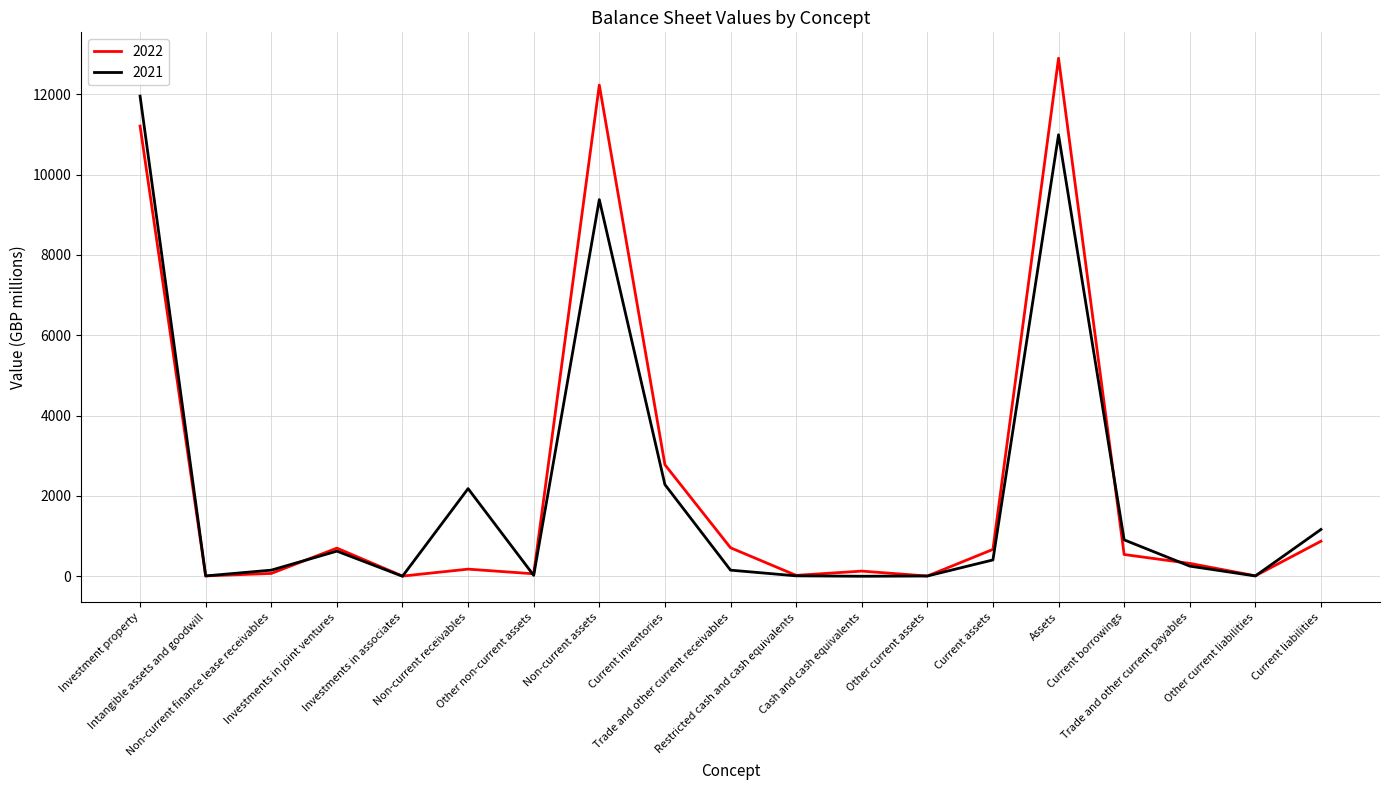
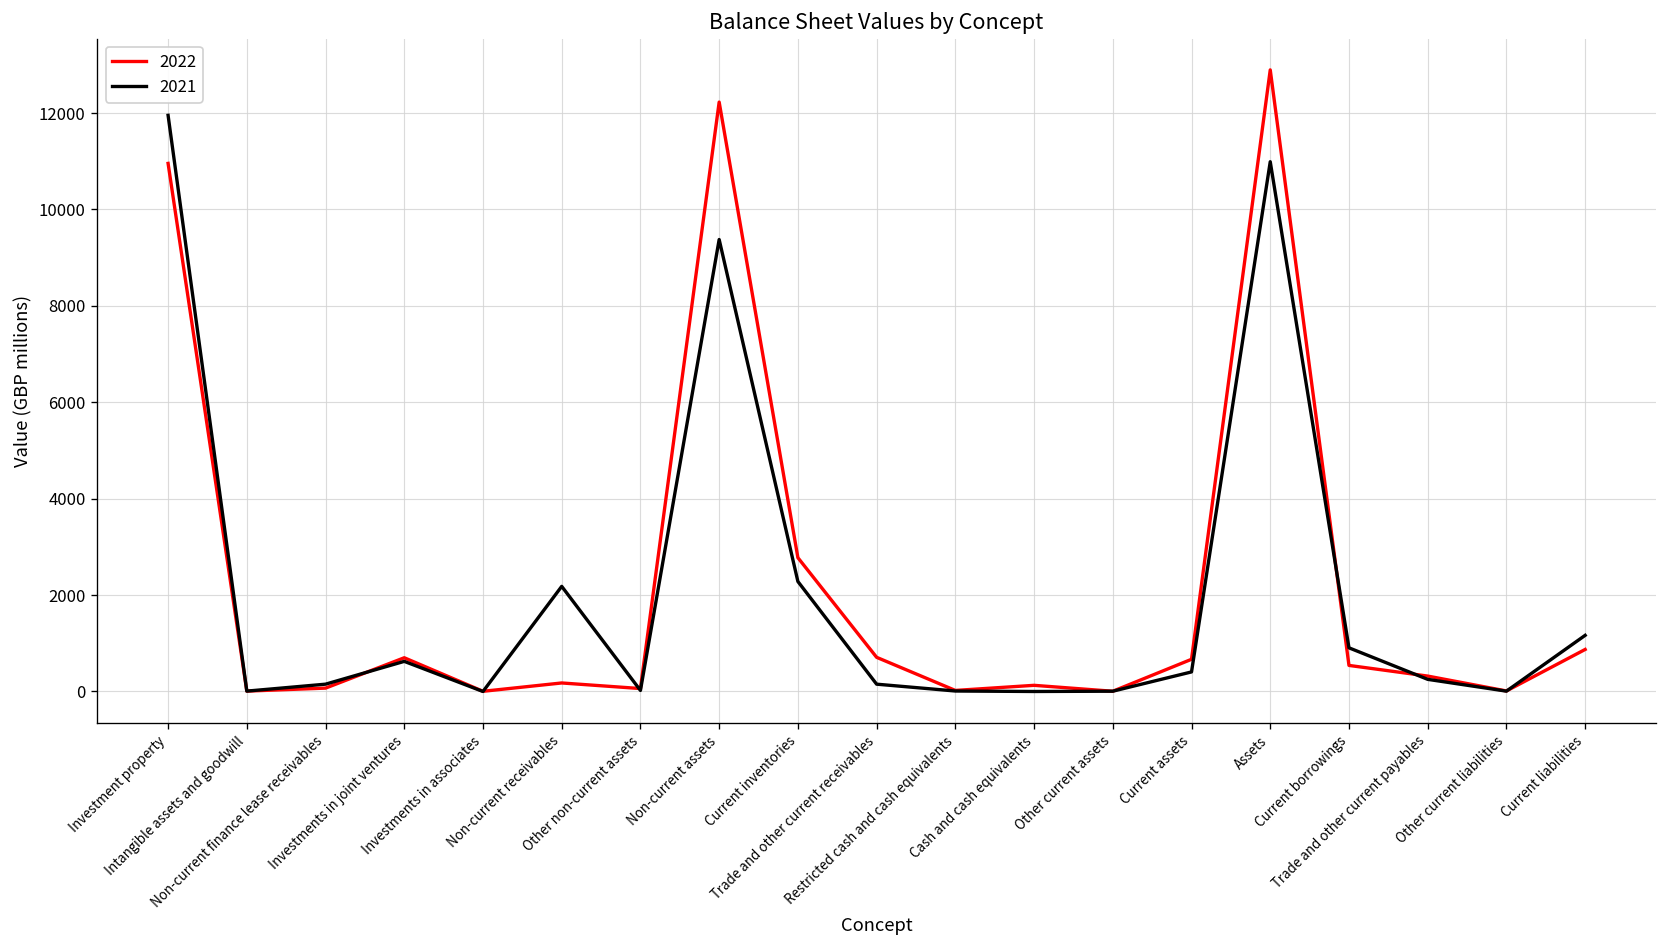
  {
    "2022": {
-     "Investment property": 11200,
+     "Investment property": 11000,
      "Non-current finance lease receivables": 100,
      "Investments in joint ventures": 700,
      "Non-current receivables": 200,
      "Non-current assets": 12200,
      "Current inventories": 2800,
      "Trade and other current receivables": 700,
      "Cash and cash equivalents": 100,
      "Current assets": 700,
      "Assets": 12900,
      "Current borrowings": 500,
      "Trade and other current payables": 300,
      "Current liabilities": 900
    },
    "2021": {
      "Investment property": 12000,
      "Non-current finance lease receivables": 200,
      "Investments in joint ventures": 600,
      "Non-current receivables": 2200,
      "Non-current assets": 9400,
      "Current inventories": 2300,
      "Trade and other current receivables": 200,
      "Cash and cash equivalents": 0,
      "Current assets": 400,
      "Assets": 11000,
      "Current borrowings": 900,
      "Trade and other current payables": 300,
      "Current liabilities": 1200
    }
  }
